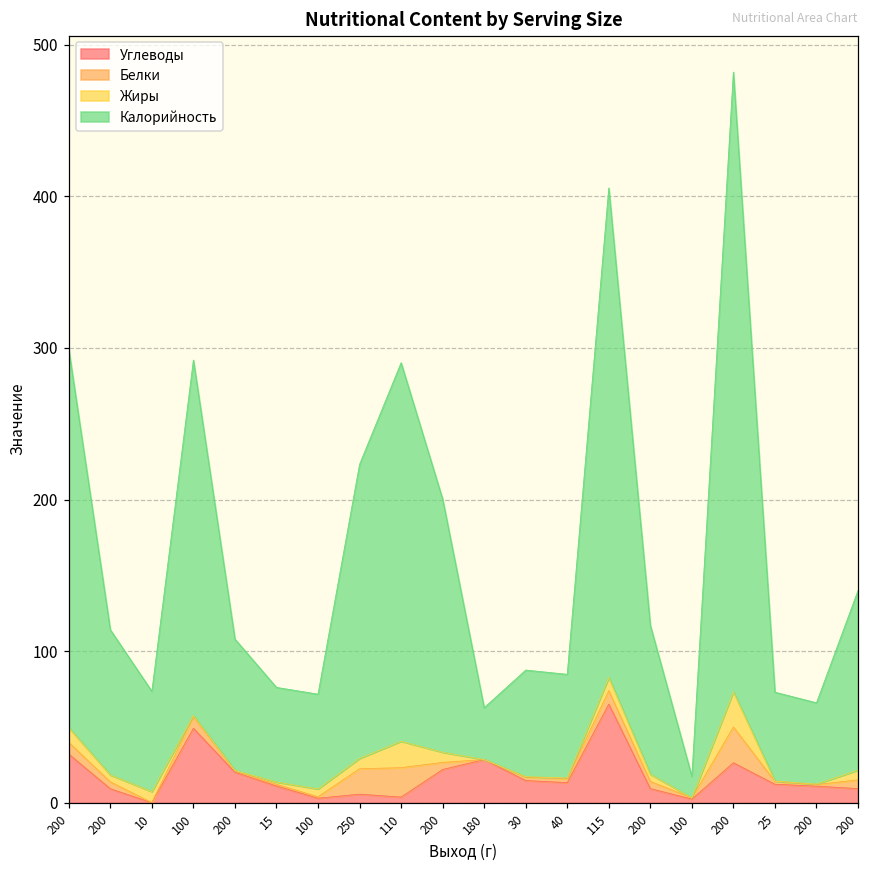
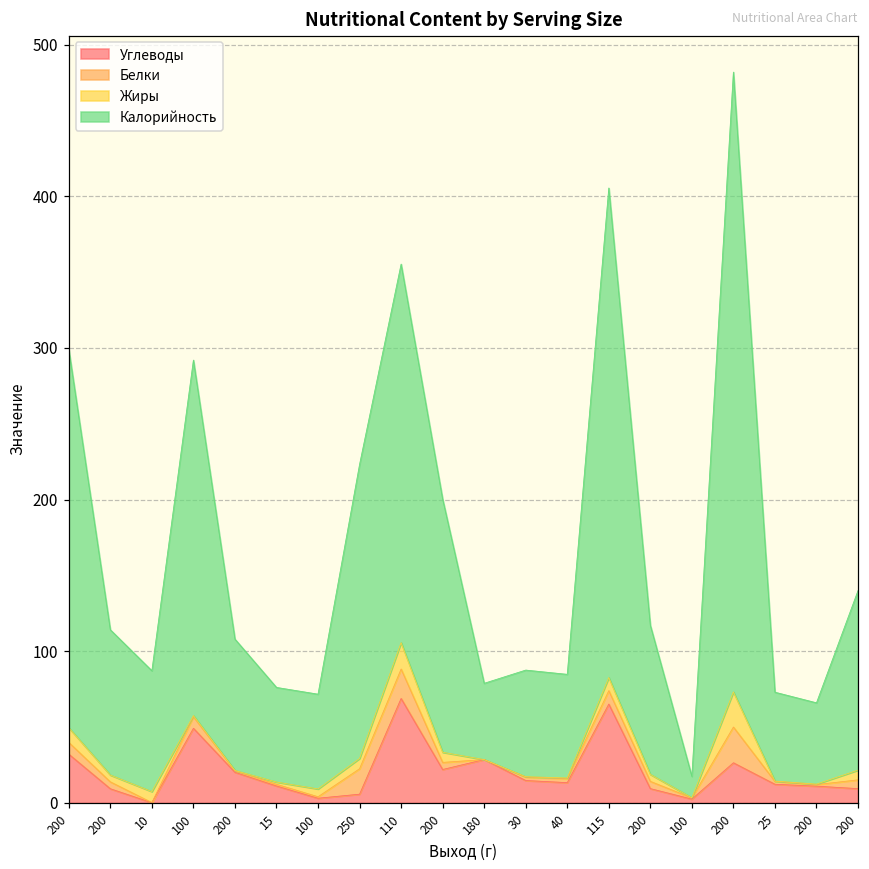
  {
    "Углеводы": {
      "250": 6,
-     "110": 4,
+     "110": 69,
      "30": 15,
      "40": 13,
      "115": 65,
      "25": 12
    },
    "Калорийность": {
-     "10": 66,
+     "10": 80,
      "15": 62,
      "250": 194,
      "110": 250,
-     "180": 34,
+     "180": 50,
      "30": 70,
      "40": 68,
      "115": 323,
      "25": 59
    }
  }
